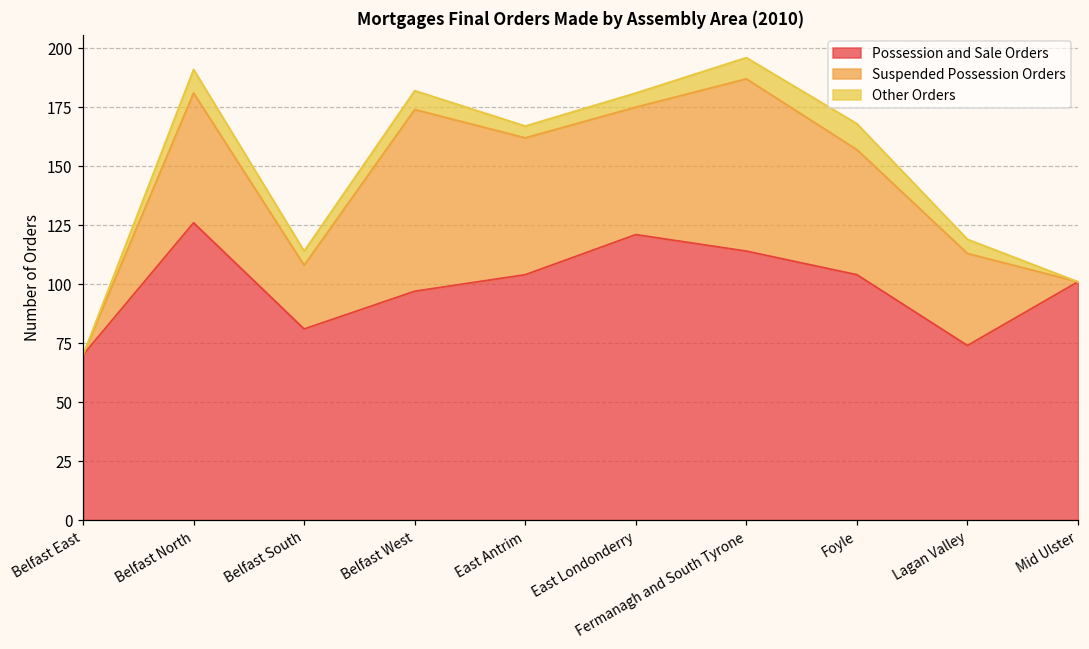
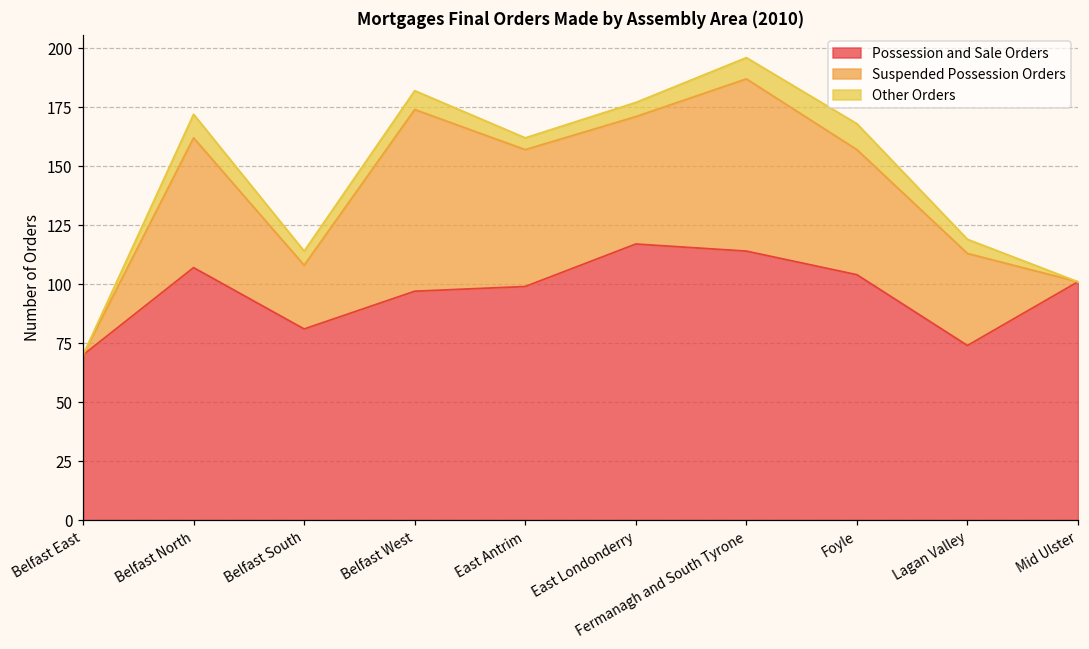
  {
    "Possession and Sale Orders": {
-     "Belfast North": 126,
+     "Belfast North": 107,
      "Belfast South": 81,
      "Belfast West": 97,
-     "East Antrim": 104,
-     "East Londonderry": 121,
+     "East Antrim": 99,
+     "East Londonderry": 117,
      "Fermanagh and South Tyrone": 114,
      "Foyle": 104,
      "Lagan Valley": 74
    }
  }
